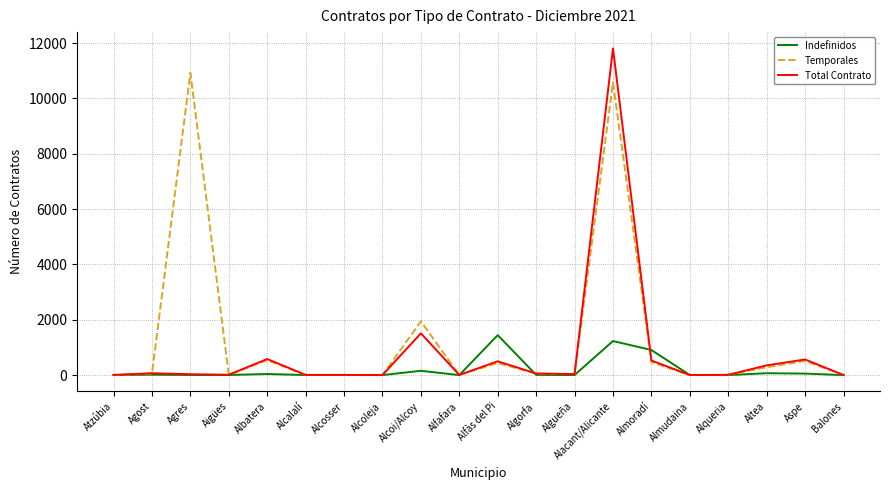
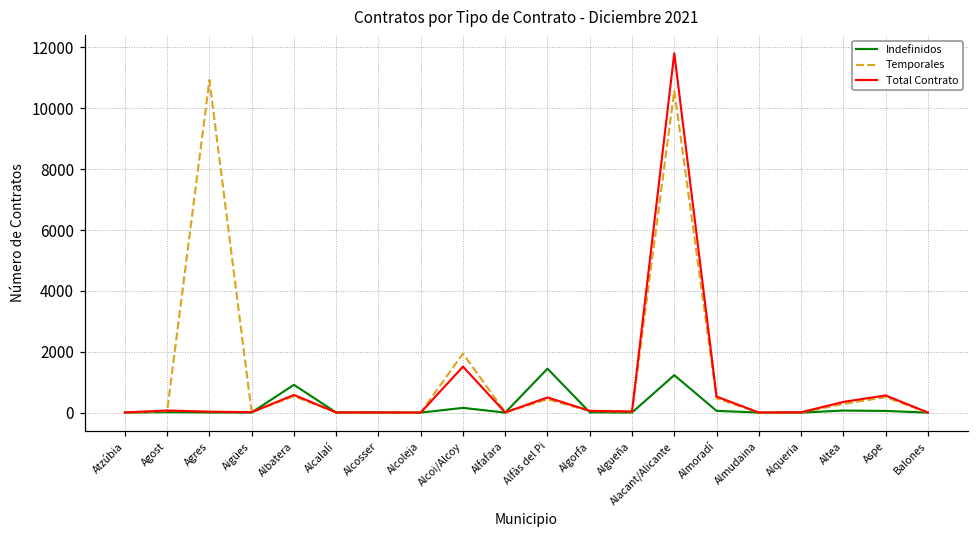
  {
    "Indefinidos": {
-     "Albatera": 0,
+     "Albatera": 900,
      "Alcoi/Alcoy": 200,
      "Alfàs del Pi": 1400,
      "Alacant/Alicante": 1200,
-     "Almoradí": 900,
+     "Almoradí": 100,
      "Altea": 100,
      "Aspe": 100
    },
    "Temporales": {
      "Agres": 10900,
      "Alcoi/Alcoy": 1900,
      "Alacant/Alicante": 10600
    },
    "Total Contrato": {
      "Alcoi/Alcoy": 1500,
      "Alacant/Alicante": 11800
    }
  }
